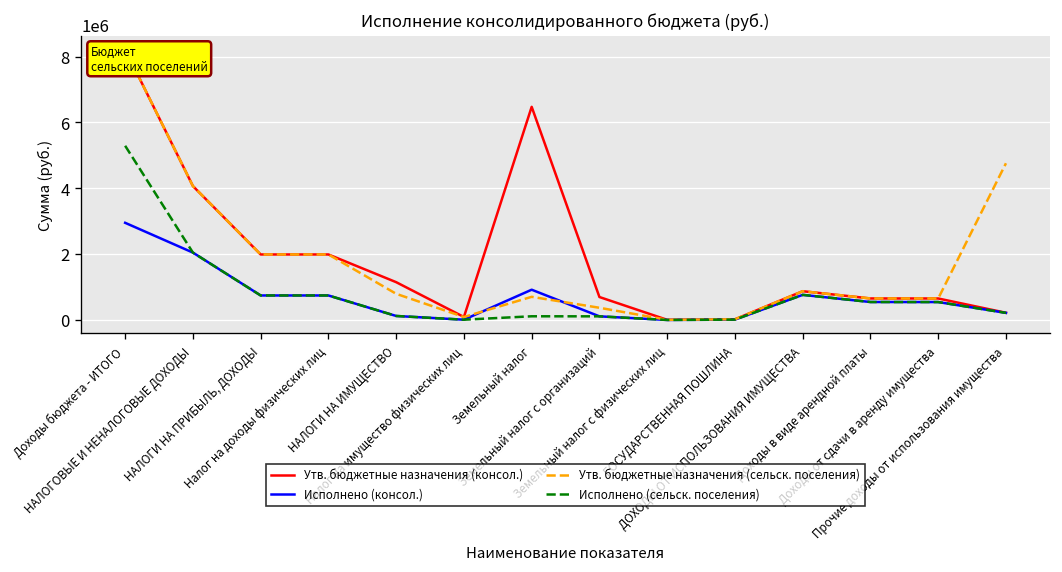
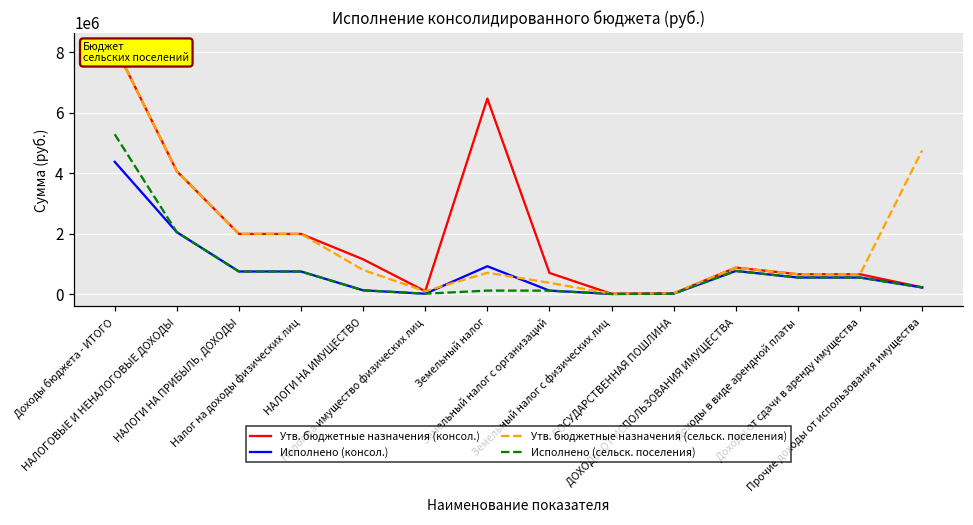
  {
    "Утв. бюджетные назначения (консол.)": {
      "НАЛОГИ НА ИМУЩЕСТВО": 1100000,
      "Земельный налог": 6500000,
      "Земельный налог с организаций": 700000
    },
    "Исполнено (консол.)": {
-     "Доходы бюджета - ИТОГО": 3000000,
+     "Доходы бюджета - ИТОГО": 4400000,
      "Земельный налог": 900000
    },
    "Утв. бюджетные назначения (сельск. поселения)": {
      "НАЛОГИ НА ИМУЩЕСТВО": 800000,
      "Земельный налог": 700000,
      "Земельный налог с организаций": 400000,
      "Прочие доходы от использования имущества": 4800000
    },
    "Исполнено (сельск. поселения)": {
      "Доходы бюджета - ИТОГО": 5300000,
      "Земельный налог": 100000
    }
  }
